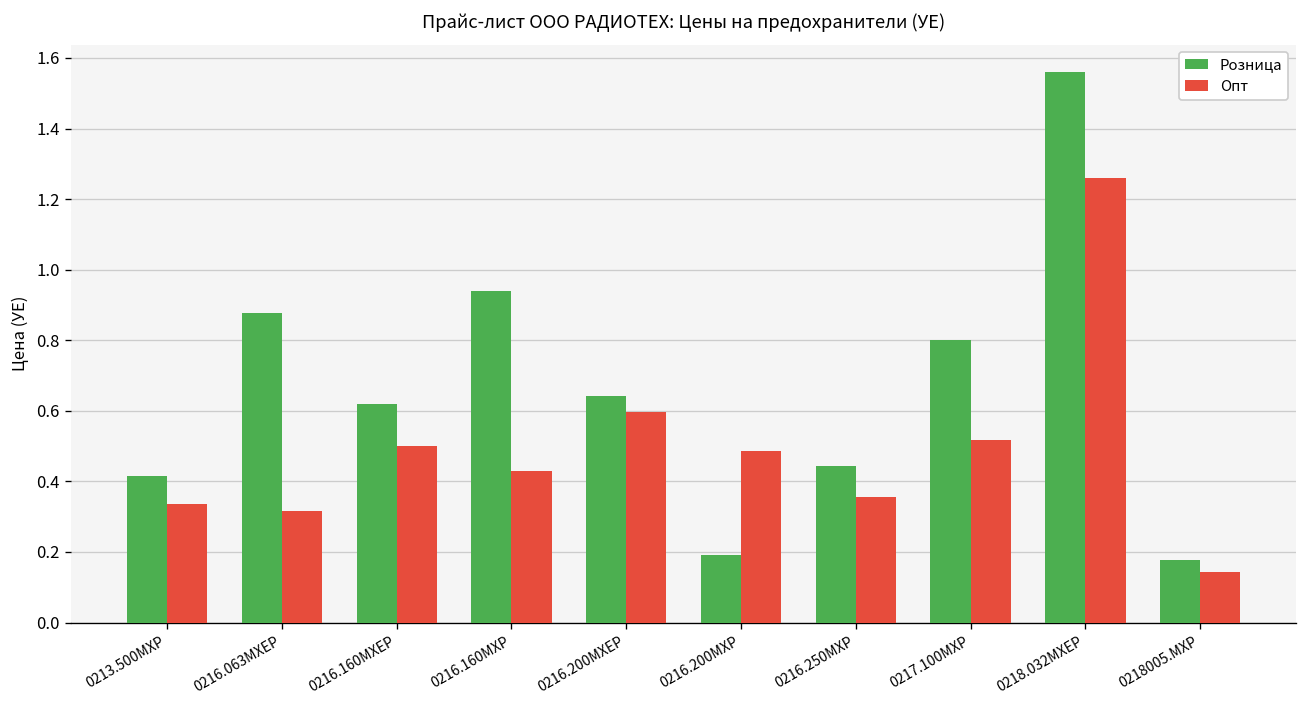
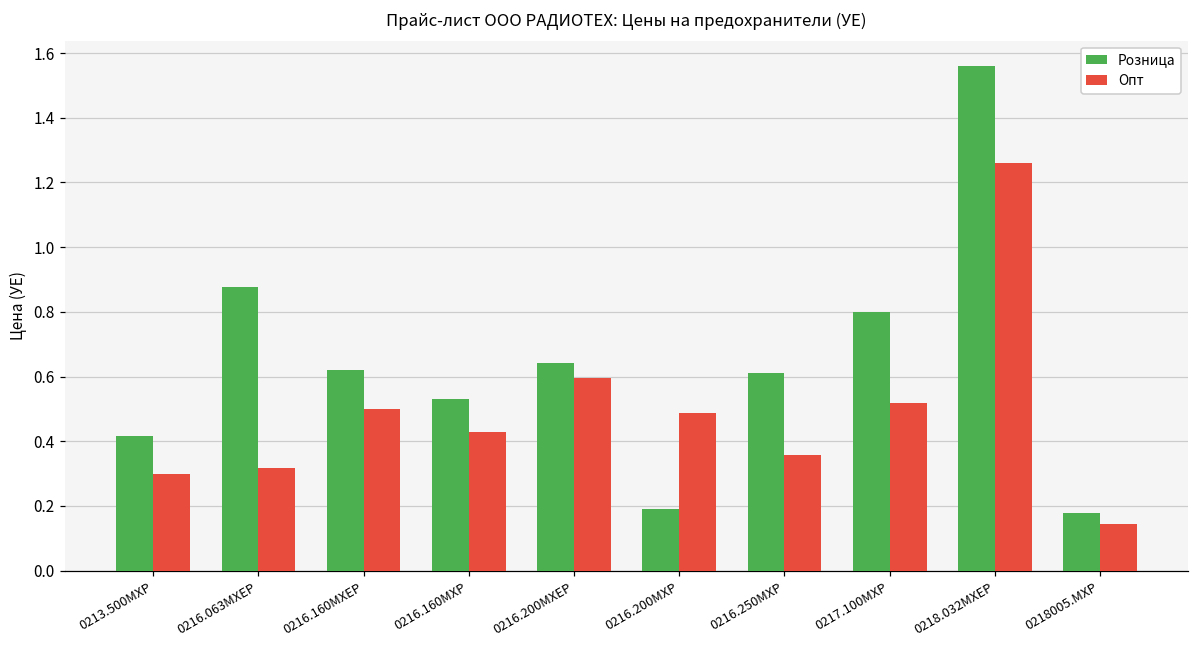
  {
    "Розница": {
      "0213.500MXP": 0.42,
      "0216.063MXEP": 0.88,
      "0216.160MXEP": 0.62,
-     "0216.160MXP": 0.94,
+     "0216.160MXP": 0.53,
      "0216.200MXEP": 0.64,
      "0216.200MXP": 0.19,
-     "0216.250MXP": 0.44,
+     "0216.250MXP": 0.61,
      "0217.100MXP": 0.80,
      "0218.032MXEP": 1.56,
      "0218005.MXP": 0.18
    },
    "Опт": {
-     "0213.500MXP": 0.33,
+     "0213.500MXP": 0.30,
      "0216.063MXEP": 0.32,
      "0216.160MXEP": 0.50,
      "0216.160MXP": 0.43,
      "0216.200MXEP": 0.60,
      "0216.200MXP": 0.49,
      "0216.250MXP": 0.36,
      "0217.100MXP": 0.52,
      "0218.032MXEP": 1.26,
      "0218005.MXP": 0.14
    }
  }
